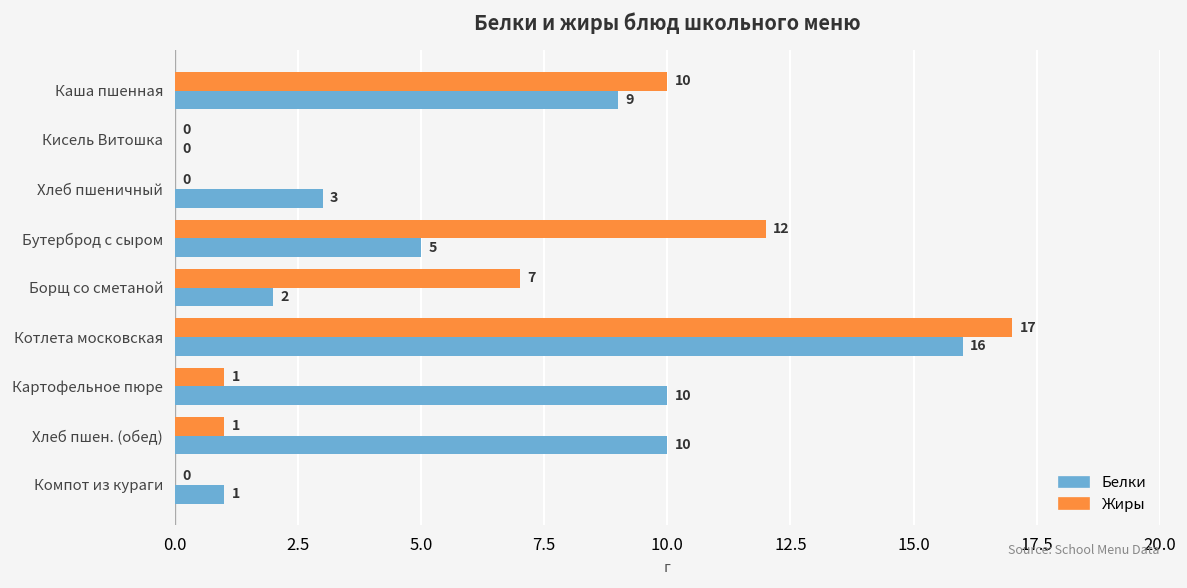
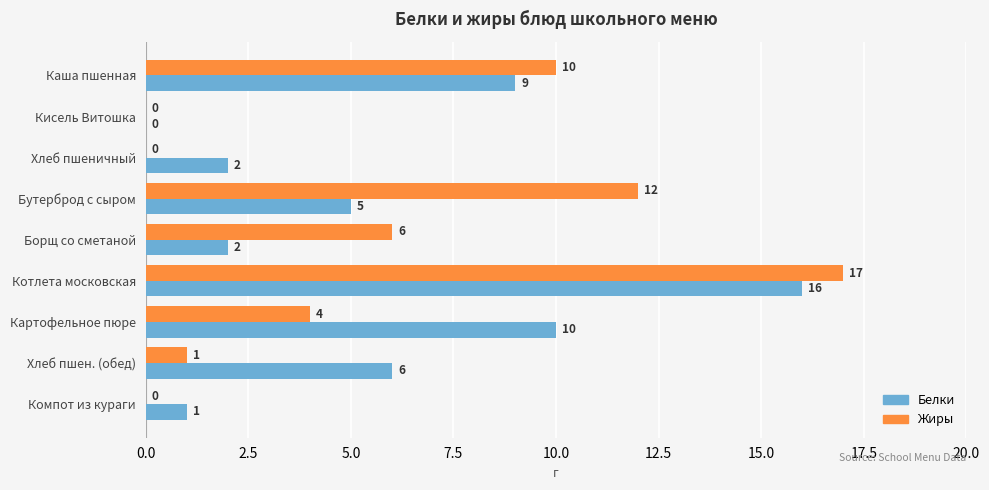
  {
    "Белки": {
      "Каша пшенная": 9,
      "Кисель Витошка": 0,
-     "Хлеб пшеничный": 3,
+     "Хлеб пшеничный": 2,
      "Бутерброд с сыром": 5,
      "Борщ со сметаной": 2,
      "Котлета московская": 16,
      "Картофельное пюре": 10,
-     "Хлеб пшен. (обед)": 10,
+     "Хлеб пшен. (обед)": 6,
      "Компот из кураги": 1
    },
    "Жиры": {
      "Каша пшенная": 10,
      "Кисель Витошка": 0,
      "Хлеб пшеничный": 0,
      "Бутерброд с сыром": 12,
-     "Борщ со сметаной": 7,
+     "Борщ со сметаной": 6,
      "Котлета московская": 17,
-     "Картофельное пюре": 1,
+     "Картофельное пюре": 4,
      "Хлеб пшен. (обед)": 1,
      "Компот из кураги": 0
    }
  }
